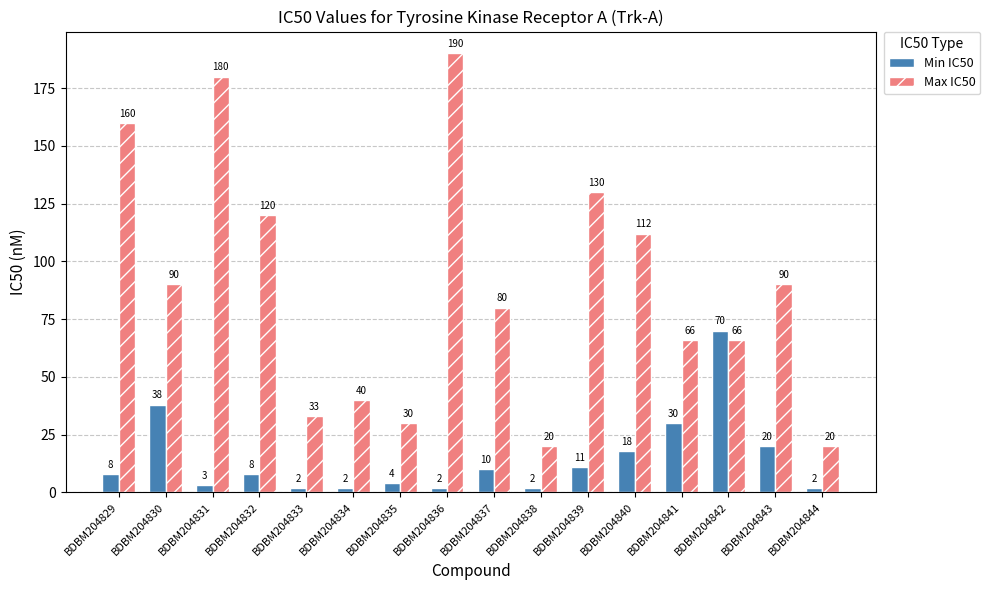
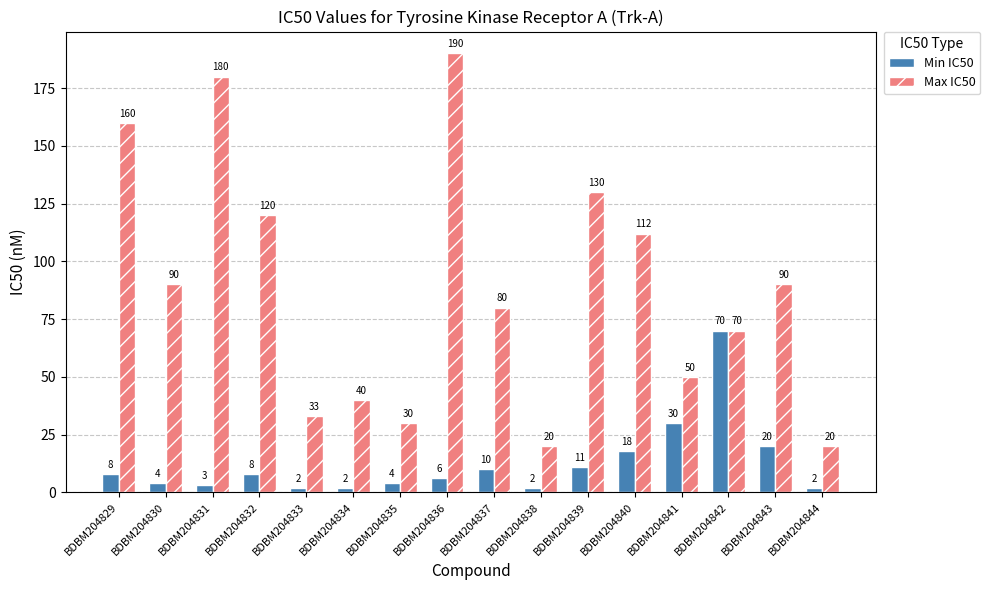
  {
    "Min IC50": {
      "BDBM204829": 8,
-     "BDBM204830": 38,
+     "BDBM204830": 4,
      "BDBM204831": 3,
      "BDBM204832": 8,
      "BDBM204833": 2,
      "BDBM204834": 2,
      "BDBM204835": 4,
-     "BDBM204836": 2,
+     "BDBM204836": 6,
      "BDBM204837": 10,
      "BDBM204838": 2,
      "BDBM204839": 11,
      "BDBM204840": 18,
      "BDBM204841": 30,
      "BDBM204842": 70,
      "BDBM204843": 20,
      "BDBM204844": 2
    },
    "Max IC50": {
      "BDBM204829": 160,
      "BDBM204830": 90,
      "BDBM204831": 180,
      "BDBM204832": 120,
      "BDBM204833": 33,
      "BDBM204834": 40,
      "BDBM204835": 30,
      "BDBM204836": 190,
      "BDBM204837": 80,
      "BDBM204838": 20,
      "BDBM204839": 130,
      "BDBM204840": 112,
-     "BDBM204841": 66,
-     "BDBM204842": 66,
+     "BDBM204841": 50,
+     "BDBM204842": 70,
      "BDBM204843": 90,
      "BDBM204844": 20
    }
  }
